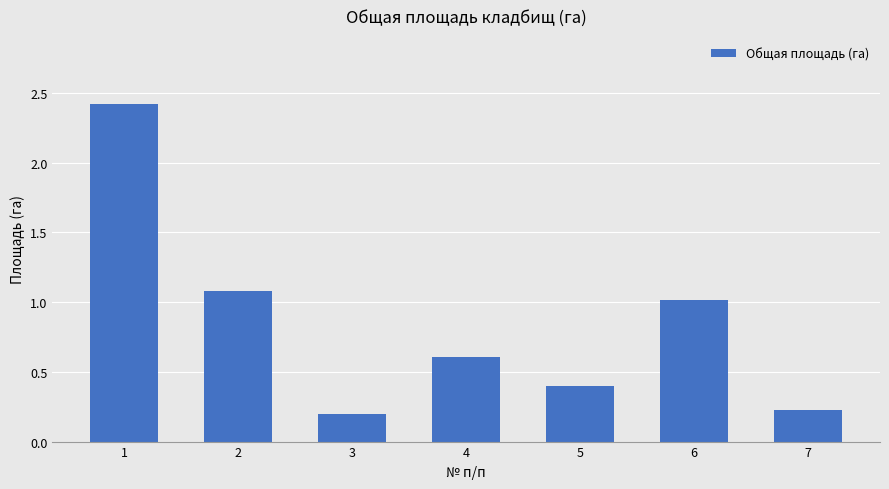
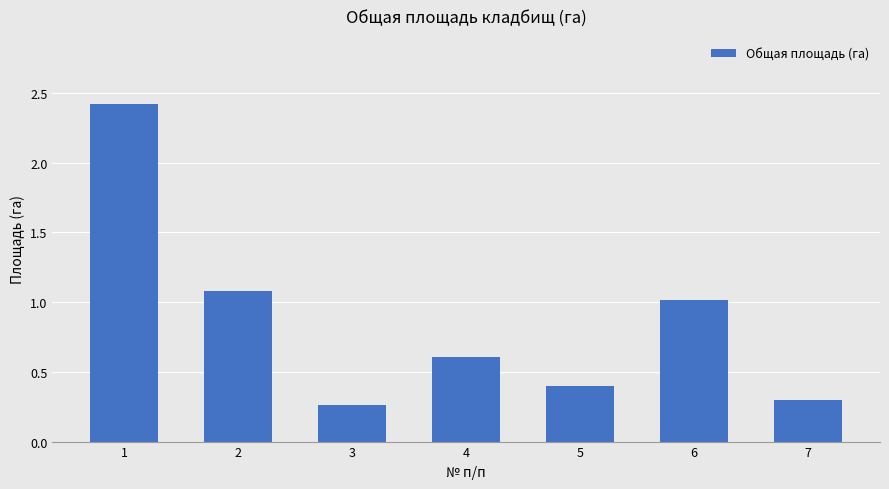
  {
    "1": 2.42,
    "2": 1.08,
-   "3": 0.20,
+   "3": 0.26,
    "4": 0.61,
    "5": 0.40,
    "6": 1.01,
-   "7": 0.23
+   "7": 0.30
  }
